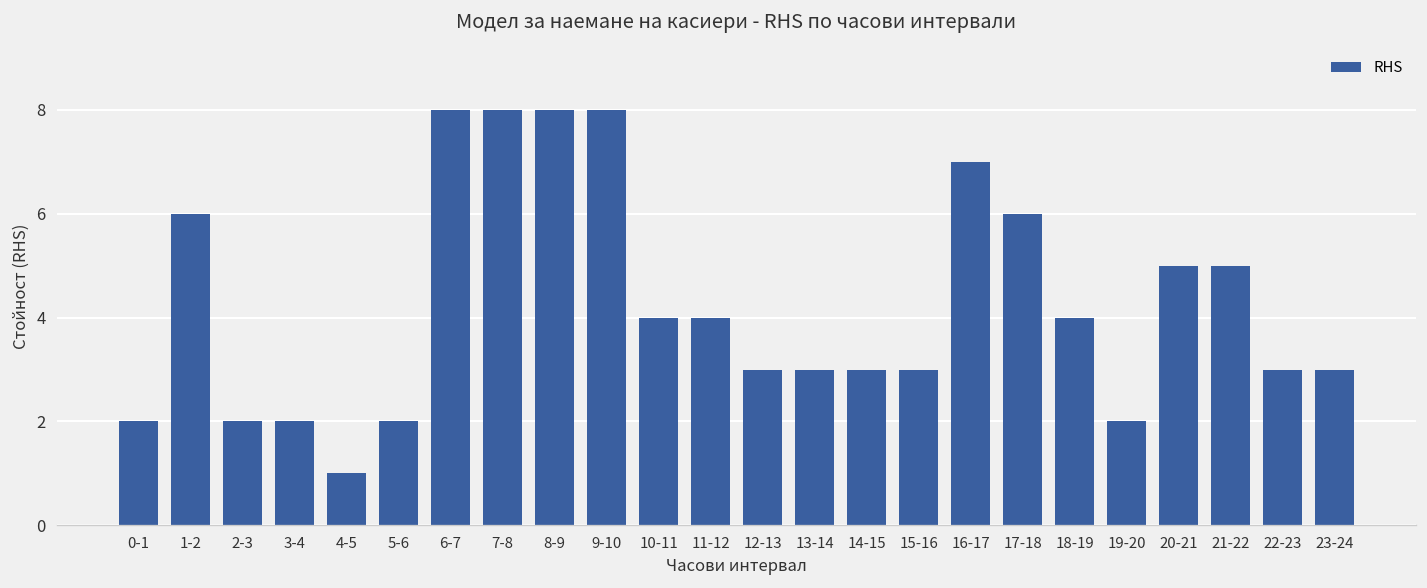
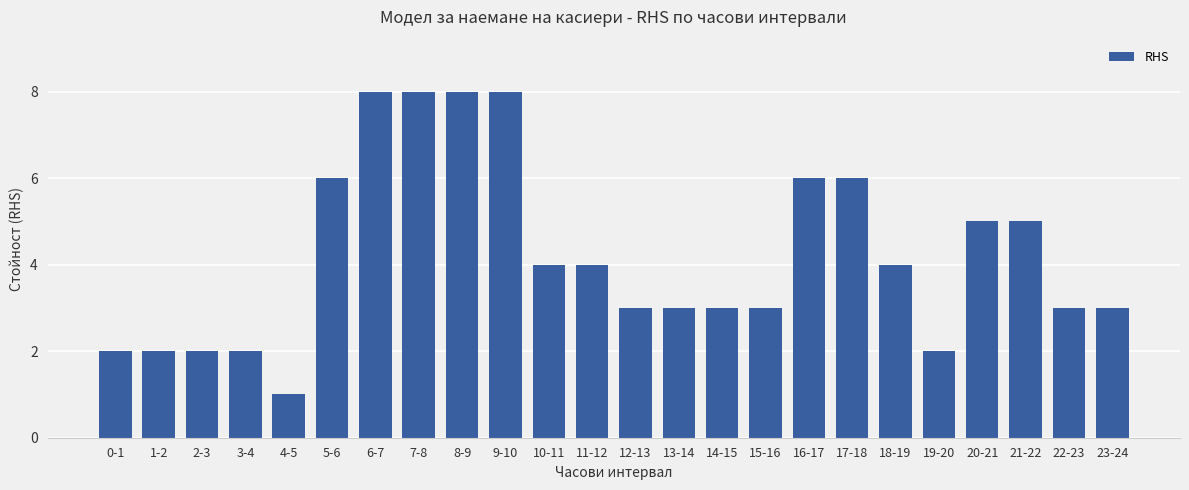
  {
    "0-1": 2,
-   "1-2": 6,
+   "1-2": 2,
    "2-3": 2,
    "3-4": 2,
    "4-5": 1,
-   "5-6": 2,
+   "5-6": 6,
    "6-7": 8,
    "7-8": 8,
    "8-9": 8,
    "9-10": 8,
    "10-11": 4,
    "11-12": 4,
    "12-13": 3,
    "13-14": 3,
    "14-15": 3,
    "15-16": 3,
-   "16-17": 7,
+   "16-17": 6,
    "17-18": 6,
    "18-19": 4,
    "19-20": 2,
    "20-21": 5,
    "21-22": 5,
    "22-23": 3,
    "23-24": 3
  }
